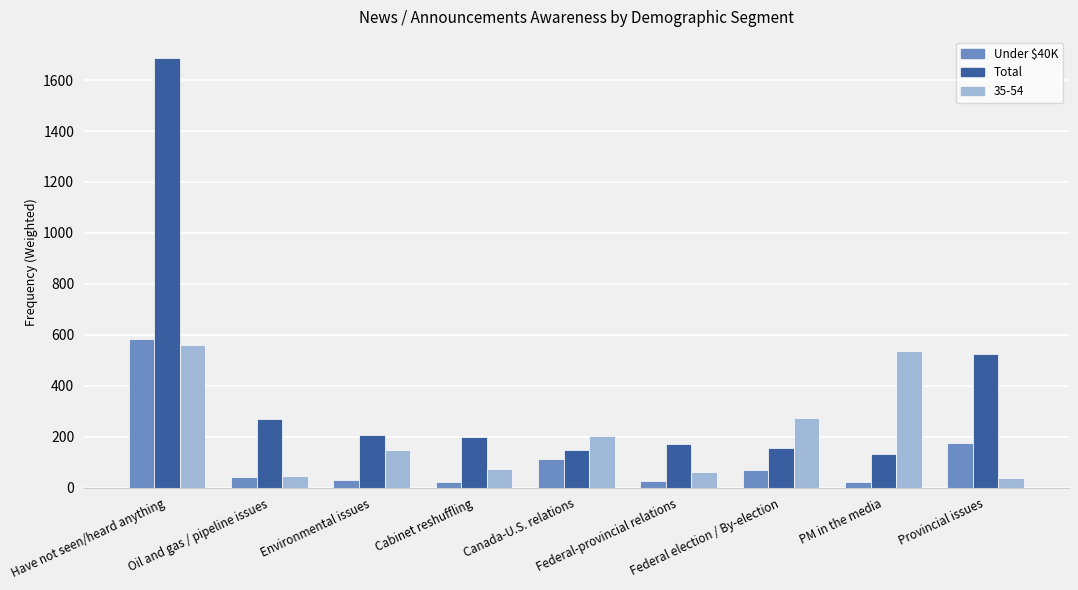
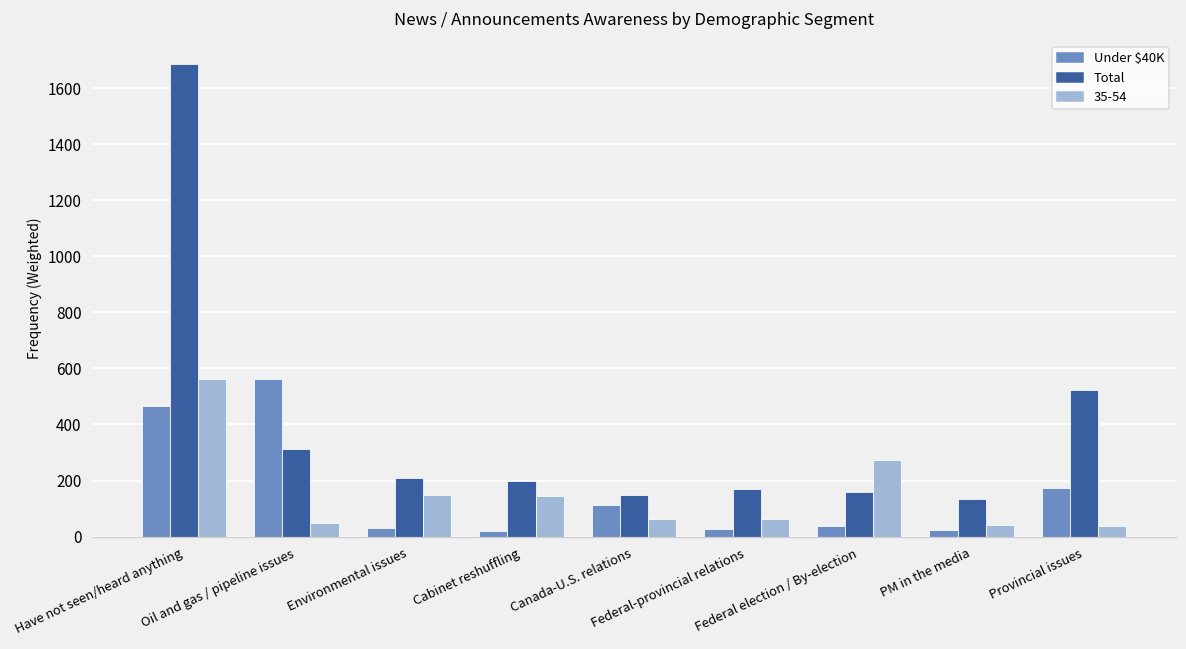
  {
    "Under $40K": {
-     "Have not seen/heard anything": 580,
-     "Oil and gas / pipeline issues": 40,
+     "Have not seen/heard anything": 470,
+     "Oil and gas / pipeline issues": 560,
      "Environmental issues": 30,
      "Cabinet reshuffling": 20,
      "Canada-U.S. relations": 110,
      "Federal-provincial relations": 30,
-     "Federal election / By-election": 70,
+     "Federal election / By-election": 40,
      "PM in the media": 20,
      "Provincial issues": 170
    },
    "Total": {
      "Have not seen/heard anything": 1690,
-     "Oil and gas / pipeline issues": 270,
+     "Oil and gas / pipeline issues": 310,
      "Environmental issues": 210,
      "Cabinet reshuffling": 200,
      "Canada-U.S. relations": 150,
      "Federal-provincial relations": 170,
      "Federal election / By-election": 160,
      "PM in the media": 130,
      "Provincial issues": 520
    },
    "35-54": {
      "Have not seen/heard anything": 560,
      "Oil and gas / pipeline issues": 50,
      "Environmental issues": 150,
-     "Cabinet reshuffling": 70,
-     "Canada-U.S. relations": 200,
+     "Cabinet reshuffling": 140,
+     "Canada-U.S. relations": 60,
      "Federal-provincial relations": 60,
      "Federal election / By-election": 270,
-     "PM in the media": 540,
+     "PM in the media": 40,
      "Provincial issues": 40
    }
  }
